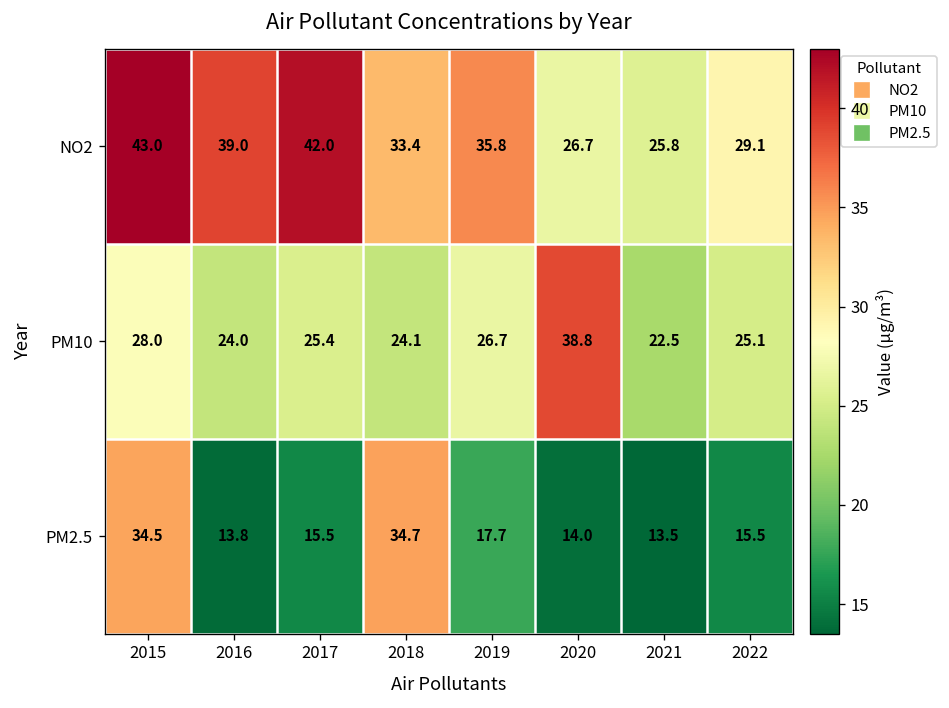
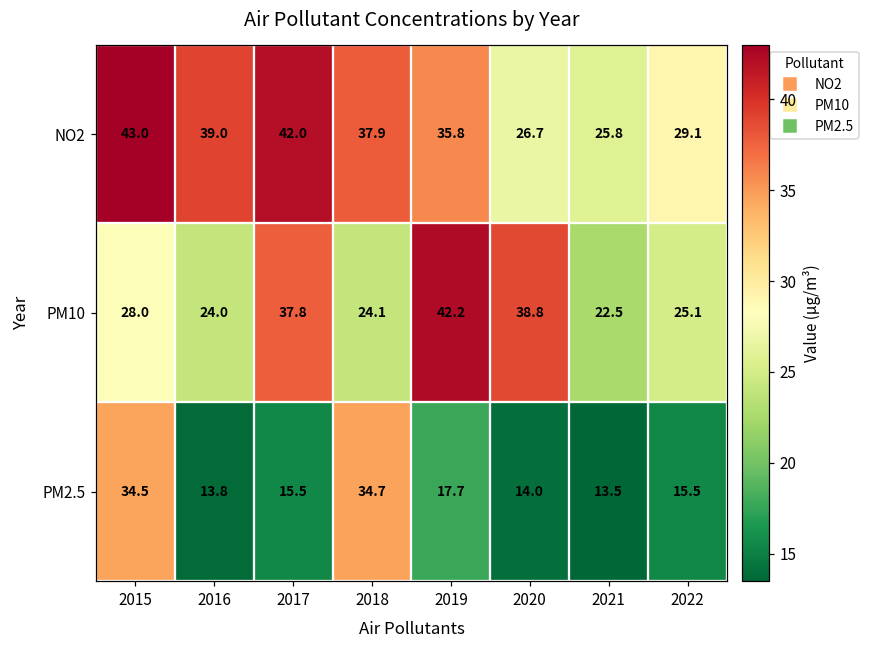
  {
    "NO2": {
      "2015": 43.0,
      "2016": 39.0,
      "2017": 42.0,
-     "2018": 33.4,
+     "2018": 37.9,
      "2019": 35.8,
      "2020": 26.7,
      "2021": 25.8,
      "2022": 29.1
    },
    "PM10": {
      "2015": 28.0,
      "2016": 24.0,
-     "2017": 25.4,
+     "2017": 37.8,
      "2018": 24.1,
-     "2019": 26.7,
+     "2019": 42.2,
      "2020": 38.8,
      "2021": 22.5,
      "2022": 25.1
    },
    "PM2.5": {
      "2015": 34.5,
      "2016": 13.8,
      "2017": 15.5,
      "2018": 34.7,
      "2019": 17.7,
      "2020": 14.0,
      "2021": 13.5,
      "2022": 15.5
    }
  }
